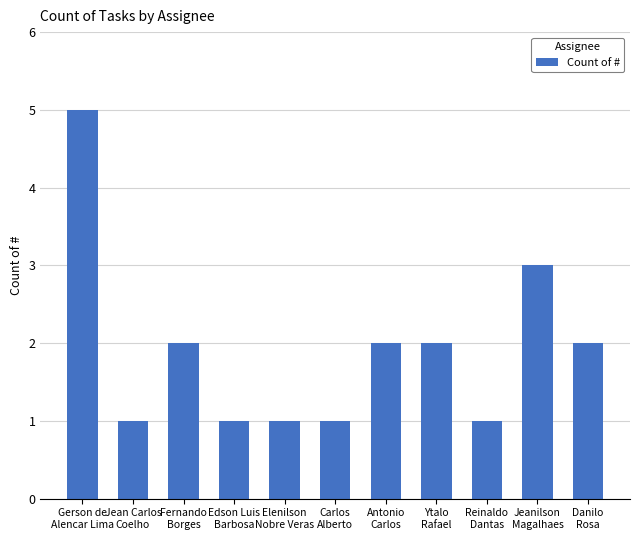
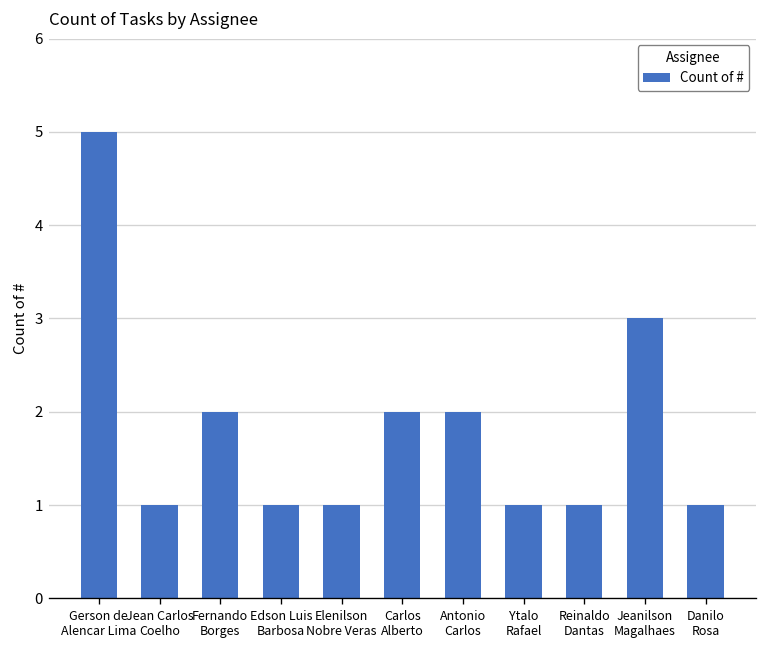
  {
    "Gerson de Alencar Lima": 5,
    "Fernando Borges": 2,
    "Edson Luis Barbosa": 1,
    "Elenilson Nobre Veras": 1,
-   "Carlos Alberto": 1,
+   "Carlos Alberto": 2,
    "Antonio Carlos": 2,
-   "Ytalo Rafael": 2,
+   "Ytalo Rafael": 1,
    "Reinaldo Dantas": 1,
    "Jeanilson Magalhaes": 3,
-   "Danilo Rosa": 2
+   "Danilo Rosa": 1
  }
